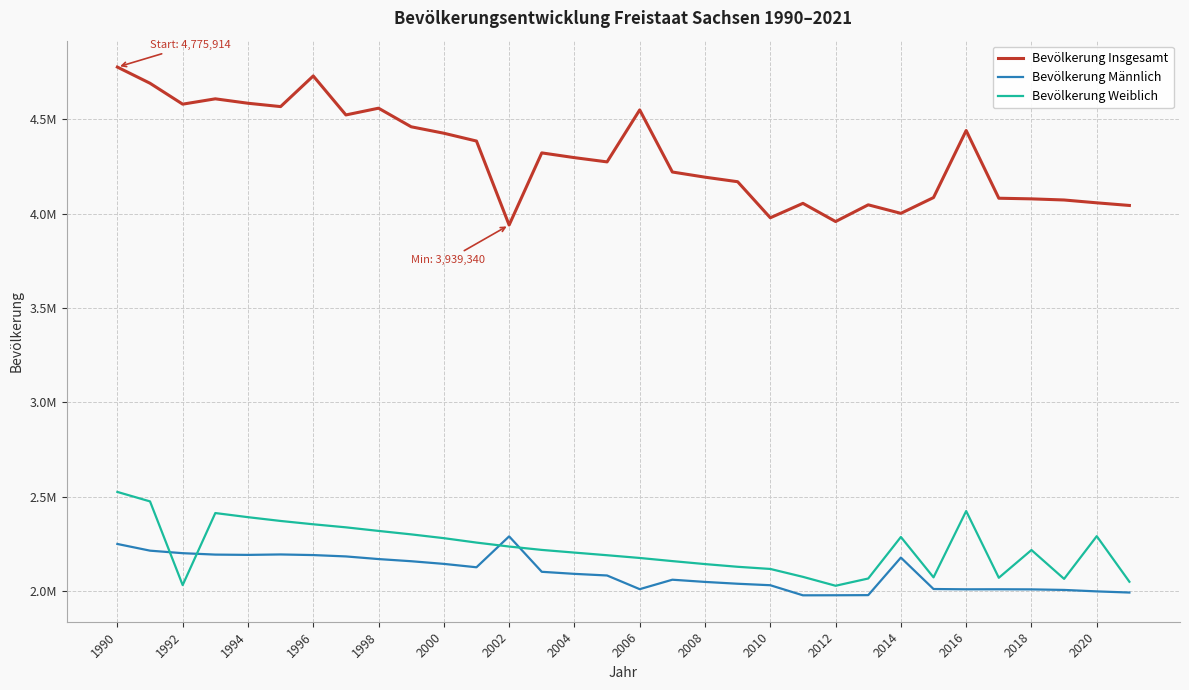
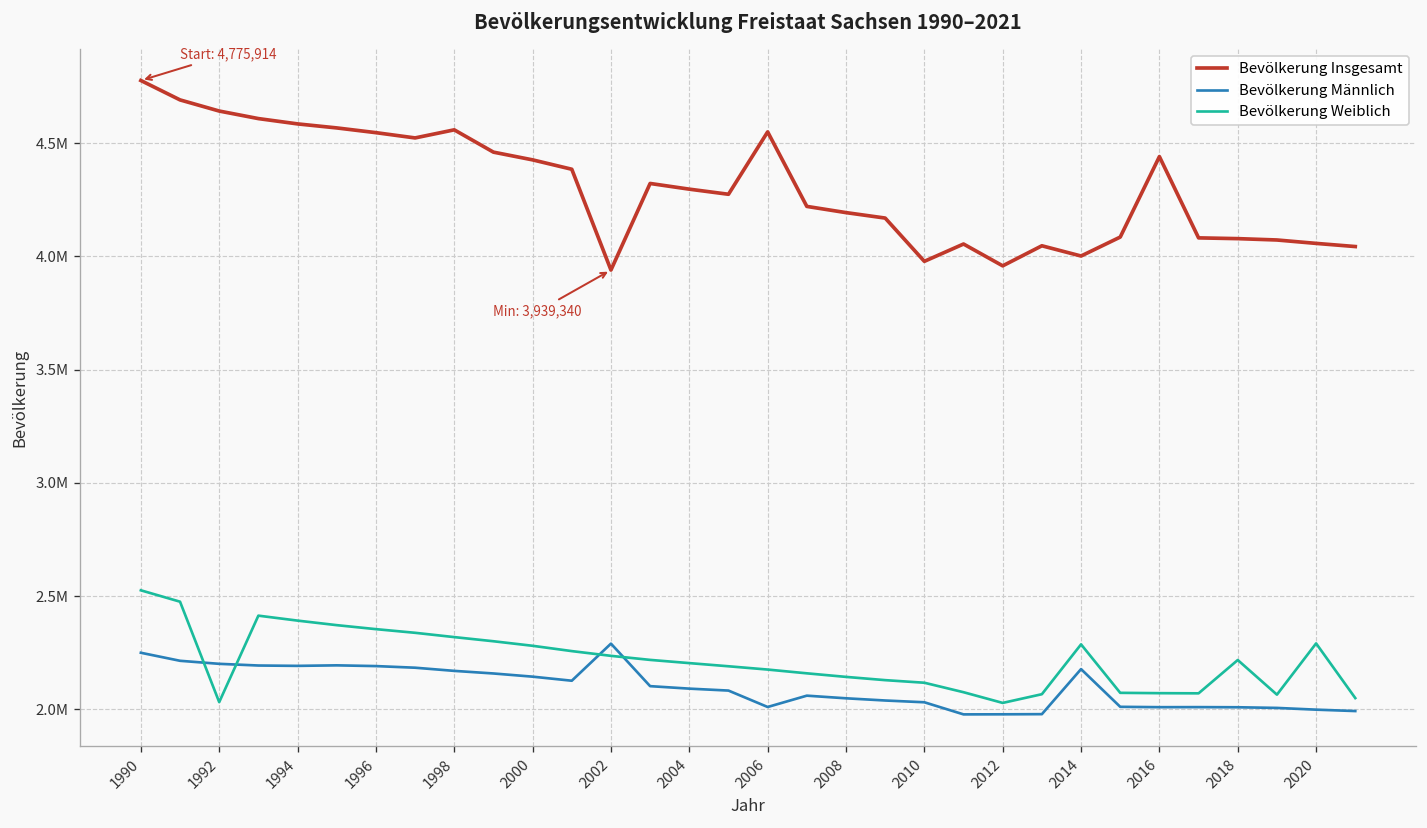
  {
    "Bevölkerung Insgesamt": {
-     "1992": 4580000,
+     "1992": 4640000,
      "1994": 4580000,
-     "1996": 4730000,
+     "1996": 4550000,
      "1998": 4560000,
      "2000": 4430000,
      "2004": 4300000,
      "2006": 4550000,
      "2008": 4190000,
      "2010": 3980000,
      "2012": 3960000,
      "2014": 4000000,
      "2016": 4440000,
      "2018": 4080000,
      "2020": 4060000
    },
    "Bevölkerung Männlich": {
      "1990": 2250000,
      "1992": 2200000,
      "1994": 2190000,
      "1996": 2190000,
      "1998": 2170000,
      "2000": 2140000,
      "2002": 2290000,
      "2004": 2090000,
      "2006": 2010000,
      "2008": 2050000,
      "2010": 2030000,
      "2012": 1980000,
      "2014": 2180000,
      "2016": 2010000,
      "2018": 2010000,
      "2020": 2000000
    },
    "Bevölkerung Weiblich": {
      "1990": 2530000,
      "1992": 2030000,
      "1994": 2390000,
      "1996": 2350000,
      "1998": 2320000,
      "2000": 2280000,
      "2002": 2240000,
      "2004": 2200000,
      "2006": 2180000,
      "2008": 2140000,
      "2010": 2120000,
      "2012": 2030000,
      "2014": 2290000,
-     "2016": 2420000,
+     "2016": 2070000,
      "2018": 2220000,
      "2020": 2290000
    }
  }
